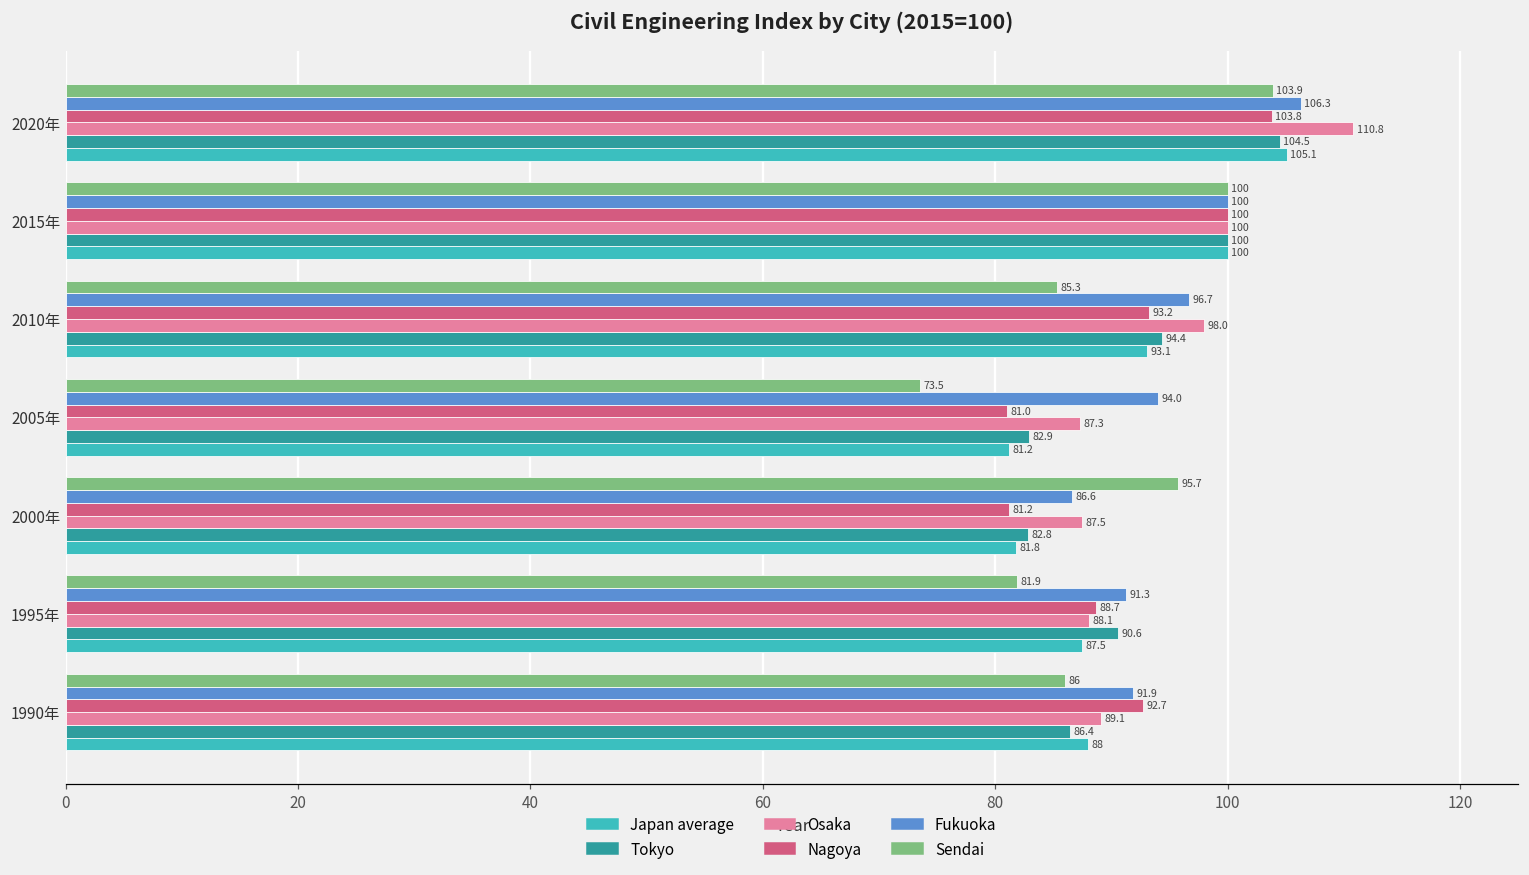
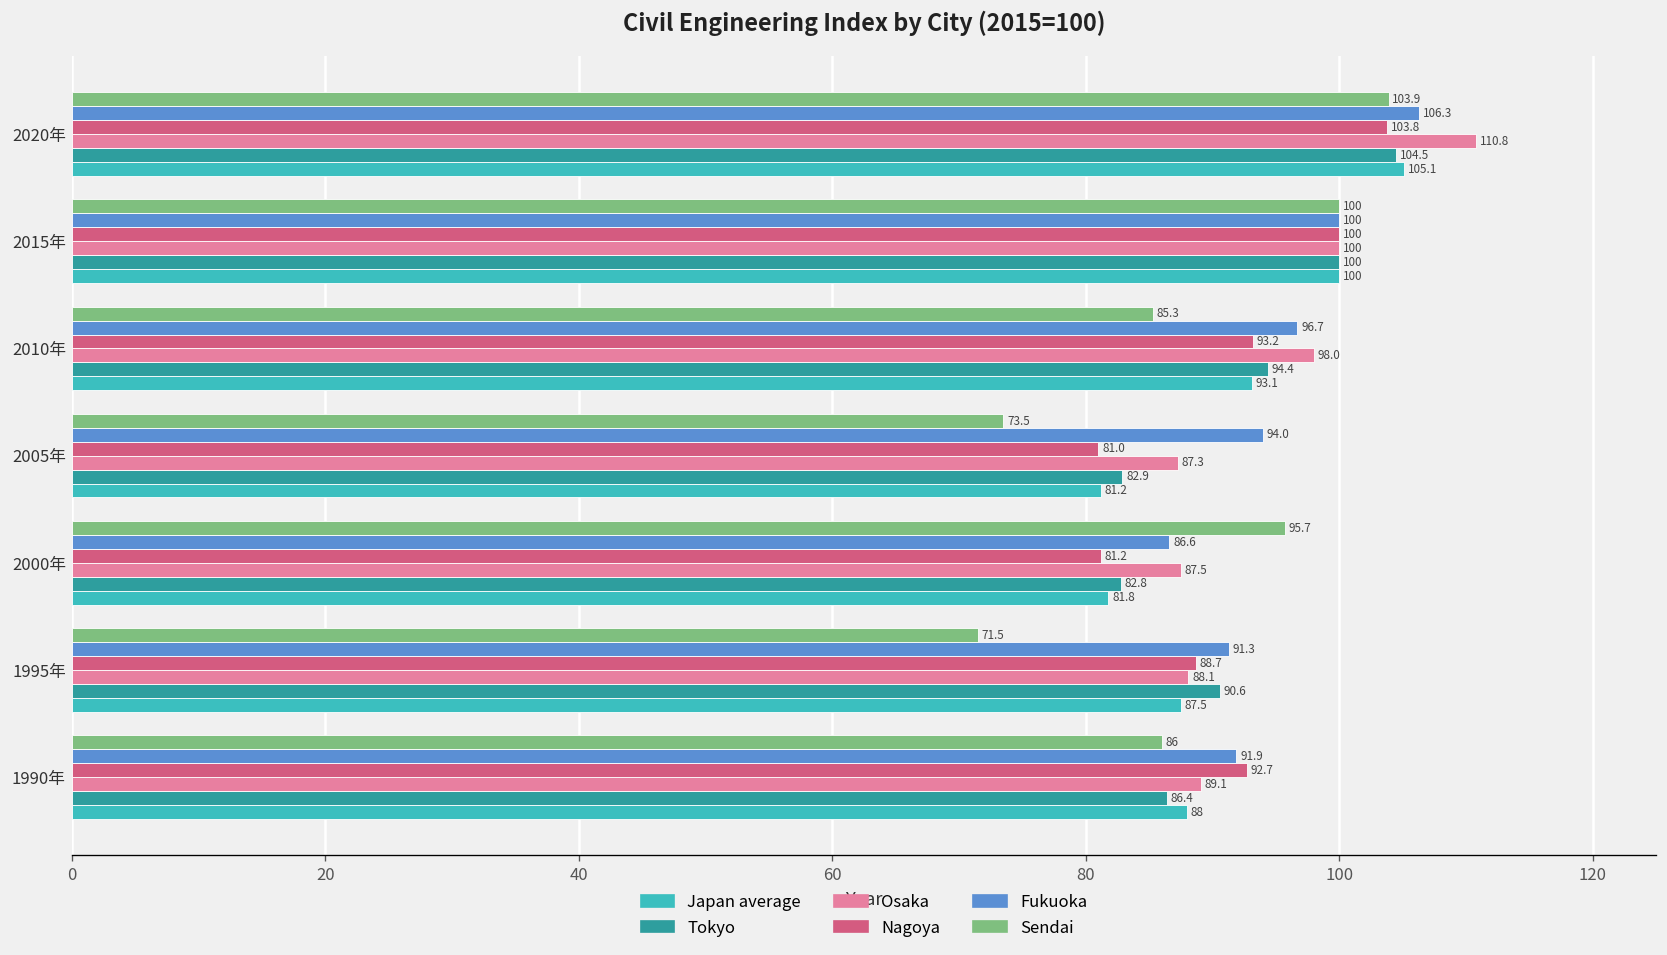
  {
    "Fukuoka": {
      "2020年": 106.3,
      "2015年": 100,
      "2010年": 96.7,
      "2005年": 94.0,
      "2000年": 86.6,
      "1995年": 91.3,
      "1990年": 91.9
    },
    "Sendai": {
      "2020年": 103.9,
      "2015年": 100,
      "2010年": 85.3,
      "2005年": 73.5,
      "2000年": 95.7,
-     "1995年": 81.9,
+     "1995年": 71.5,
      "1990年": 86
    }
  }
